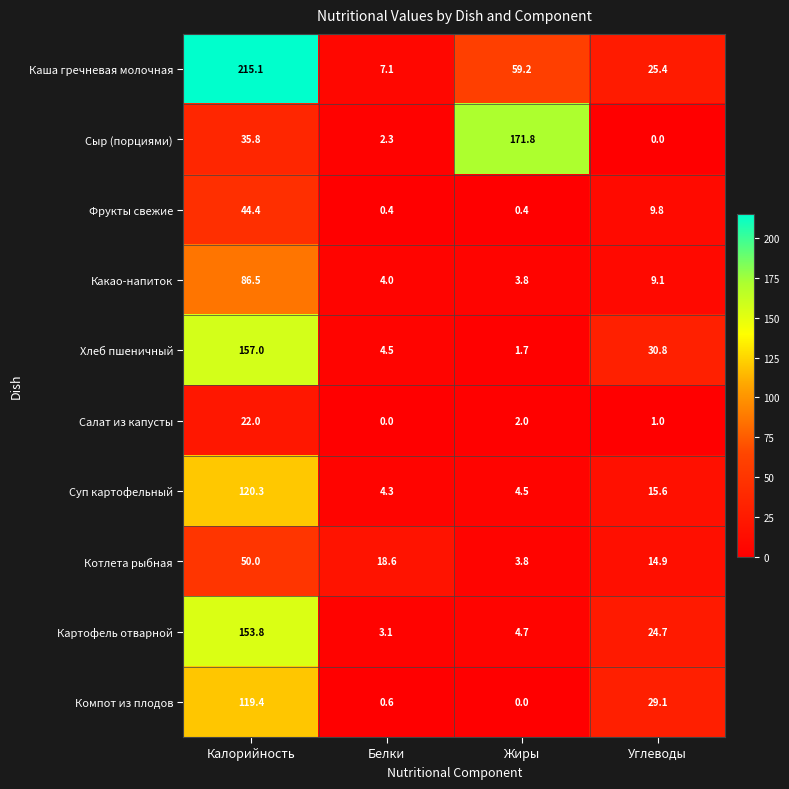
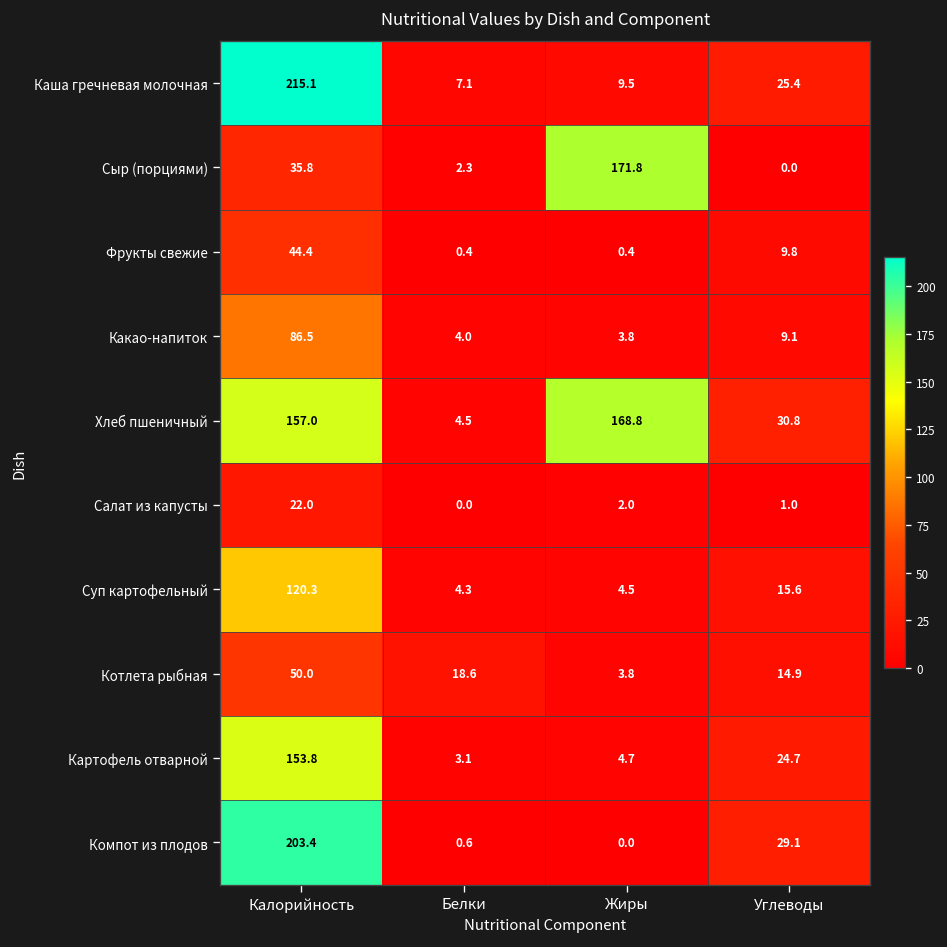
  {
    "Каша гречневая молочная": {
      "Калорийность": 215.1,
      "Белки": 7.1,
-     "Жиры": 59.2,
+     "Жиры": 9.5,
      "Углеводы": 25.4
    },
    "Сыр (порциями)": {
      "Калорийность": 35.8,
      "Белки": 2.3,
      "Жиры": 171.8,
      "Углеводы": 0.0
    },
    "Фрукты свежие": {
      "Калорийность": 44.4,
      "Белки": 0.4,
      "Жиры": 0.4,
      "Углеводы": 9.8
    },
    "Какао-напиток": {
      "Калорийность": 86.5,
      "Белки": 4.0,
      "Жиры": 3.8,
      "Углеводы": 9.1
    },
    "Хлеб пшеничный": {
      "Калорийность": 157.0,
      "Белки": 4.5,
-     "Жиры": 1.7,
+     "Жиры": 168.8,
      "Углеводы": 30.8
    },
    "Салат из капусты": {
      "Калорийность": 22.0,
      "Белки": 0.0,
      "Жиры": 2.0,
      "Углеводы": 1.0
    },
    "Суп картофельный": {
      "Калорийность": 120.3,
      "Белки": 4.3,
      "Жиры": 4.5,
      "Углеводы": 15.6
    },
    "Котлета рыбная": {
      "Калорийность": 50.0,
      "Белки": 18.6,
      "Жиры": 3.8,
      "Углеводы": 14.9
    },
    "Картофель отварной": {
      "Калорийность": 153.8,
      "Белки": 3.1,
      "Жиры": 4.7,
      "Углеводы": 24.7
    },
    "Компот из плодов": {
-     "Калорийность": 119.4,
+     "Калорийность": 203.4,
      "Белки": 0.6,
      "Жиры": 0.0,
      "Углеводы": 29.1
    }
  }
